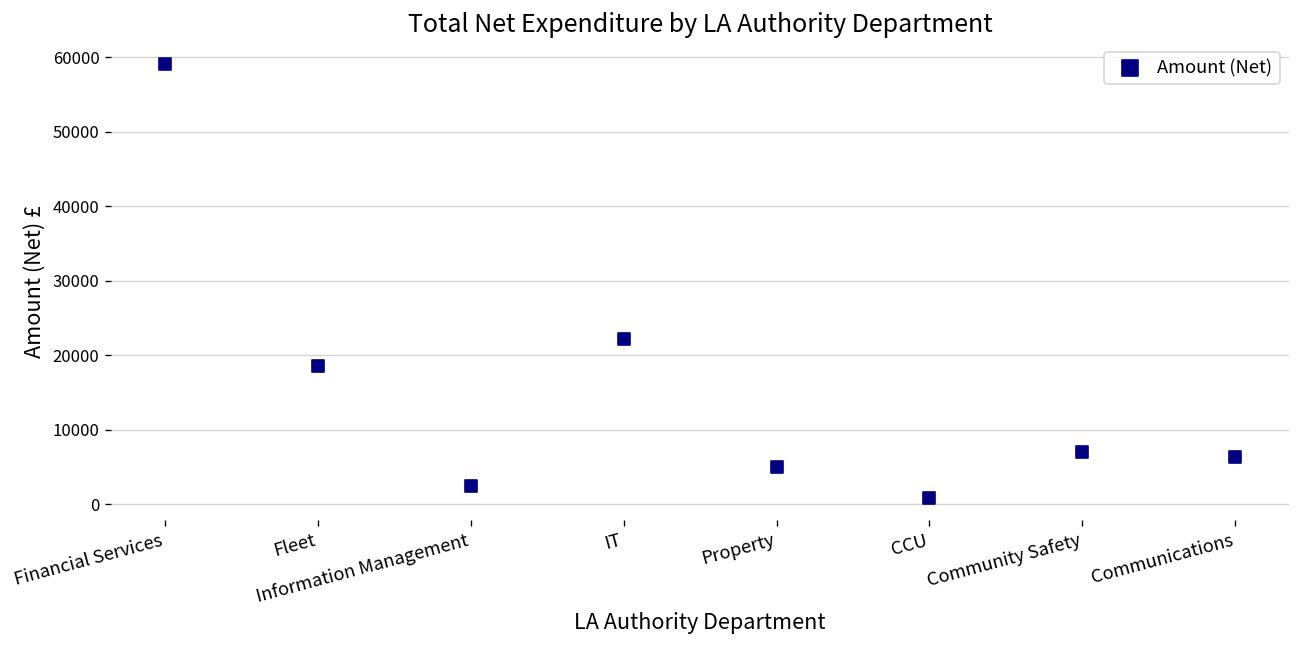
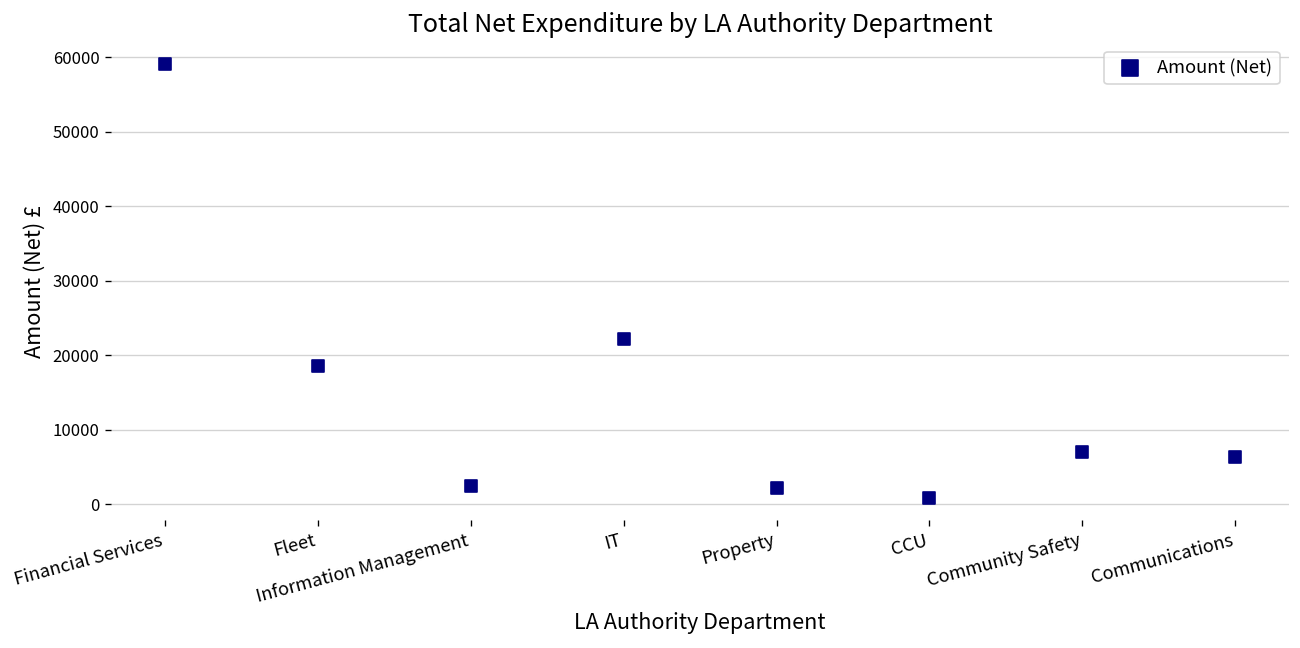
  {
-   "Property": 5000
+   "Property": 2000
  }
